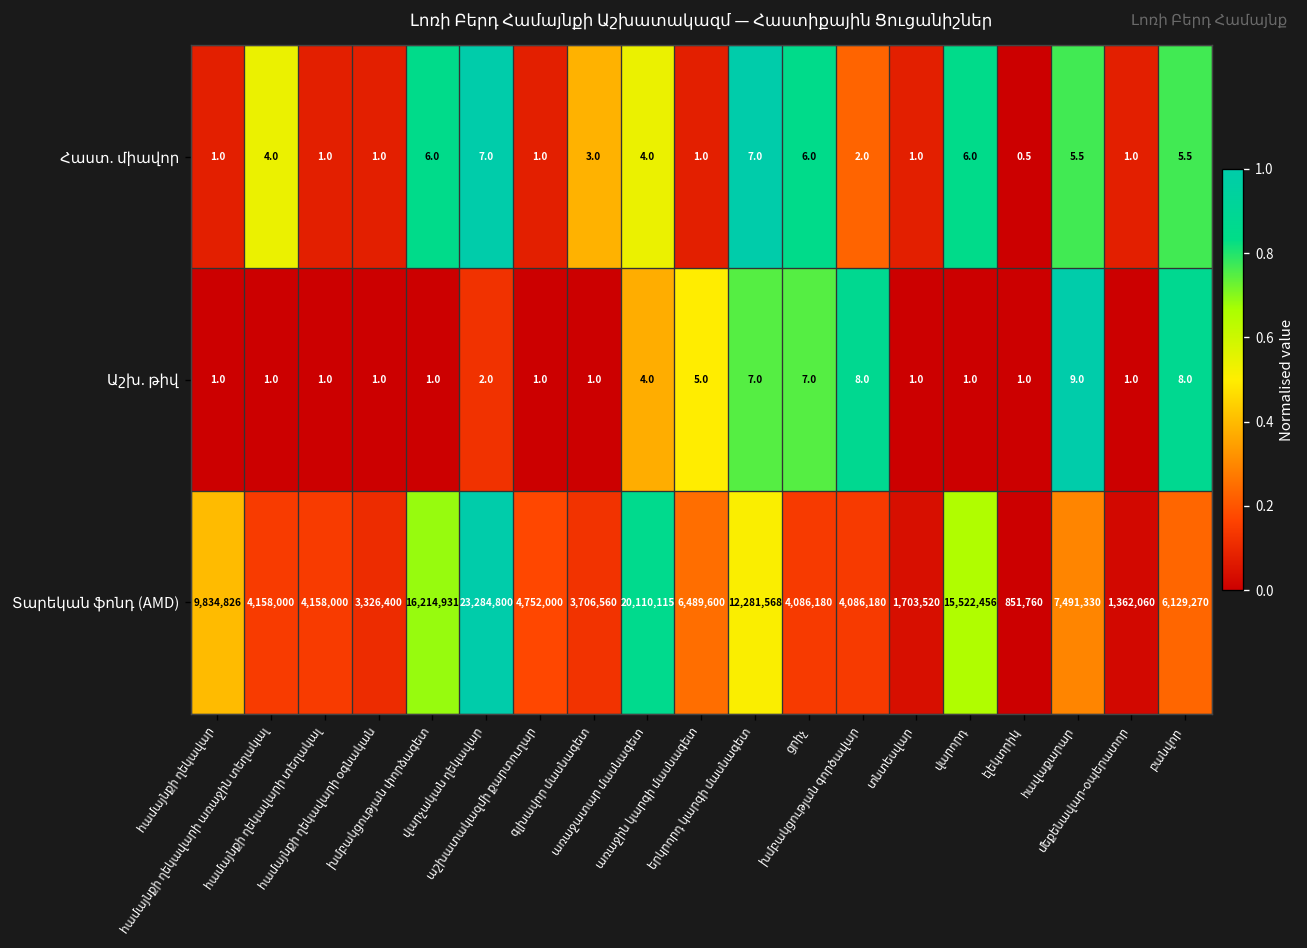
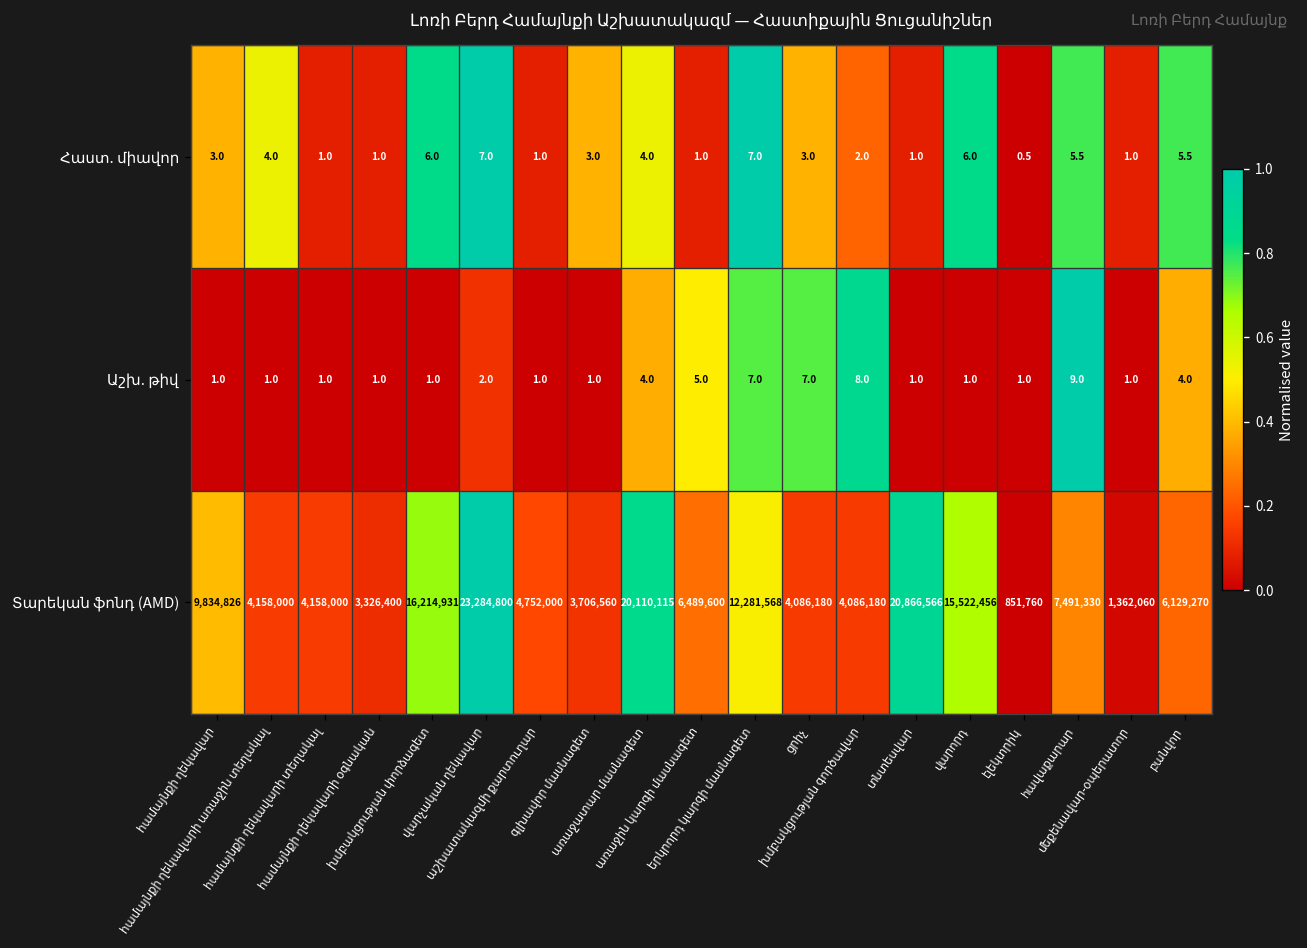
  {
    "Հաստ. միավոր": {
-     "համայնքի ղեկավար": "1.0",
+     "համայնքի ղեկավար": "3.0",
      "համայնքի ղեկավարի առաջին տեղակալ": "4.0",
      "համայնքի ղեկավարի տեղակալ": "1.0",
      "համայնքի ղեկավարի օգնական": "1.0",
      "խմբակցության փորձագետ": "6.0",
      "վարչական ղեկավար": "7.0",
      "աշխատակազմի քարտուղար": "1.0",
      "գլխավոր մասնագետ": "3.0",
      "առաջատար մասնագետ": "4.0",
      "առաջին կարգի մասնագետ": "1.0",
      "երկրորդ կարգի մասնագետ": "7.0",
-     "ցրիչ": "6.0",
+     "ցրիչ": "3.0",
      "խմբակցության գործավար": "2.0",
      "տնտեսվար": "1.0",
      "վարորդ": "6.0",
      "էլեկտրիկ": "0.5",
      "հավաքարար": "5.5",
      "մեքենավար-օպերատոր": "1.0",
      "բանվոր": "5.5"
    },
    "Աշխ. թիվ": {
      "համայնքի ղեկավար": "1.0",
      "համայնքի ղեկավարի առաջին տեղակալ": "1.0",
      "համայնքի ղեկավարի տեղակալ": "1.0",
      "համայնքի ղեկավարի օգնական": "1.0",
      "խմբակցության փորձագետ": "1.0",
      "վարչական ղեկավար": "2.0",
      "աշխատակազմի քարտուղար": "1.0",
      "գլխավոր մասնագետ": "1.0",
      "առաջատար մասնագետ": "4.0",
      "առաջին կարգի մասնագետ": "5.0",
      "երկրորդ կարգի մասնագետ": "7.0",
      "ցրիչ": "7.0",
      "խմբակցության գործավար": "8.0",
      "տնտեսվար": "1.0",
      "վարորդ": "1.0",
      "էլեկտրիկ": "1.0",
      "հավաքարար": "9.0",
      "մեքենավար-օպերատոր": "1.0",
-     "բանվոր": "8.0"
+     "բանվոր": "4.0"
    },
    "Տարեկան ֆոնդ (AMD)": {
      "համայնքի ղեկավար": "9,834,826",
      "համայնքի ղեկավարի առաջին տեղակալ": "4,158,000",
      "համայնքի ղեկավարի տեղակալ": "4,158,000",
      "համայնքի ղեկավարի օգնական": "3,326,400",
      "խմբակցության փորձագետ": "16,214,931",
      "վարչական ղեկավար": "23,284,800",
      "աշխատակազմի քարտուղար": "4,752,000",
      "գլխավոր մասնագետ": "3,706,560",
      "առաջատար մասնագետ": "20,110,115",
      "առաջին կարգի մասնագետ": "6,489,600",
      "երկրորդ կարգի մասնագետ": "12,281,568",
      "ցրիչ": "4,086,180",
      "խմբակցության գործավար": "4,086,180",
-     "տնտեսվար": "1,703,520",
+     "տնտեսվար": "20,866,566",
      "վարորդ": "15,522,456",
      "էլեկտրիկ": "851,760",
      "հավաքարար": "7,491,330",
      "մեքենավար-օպերատոր": "1,362,060",
      "բանվոր": "6,129,270"
    }
  }
